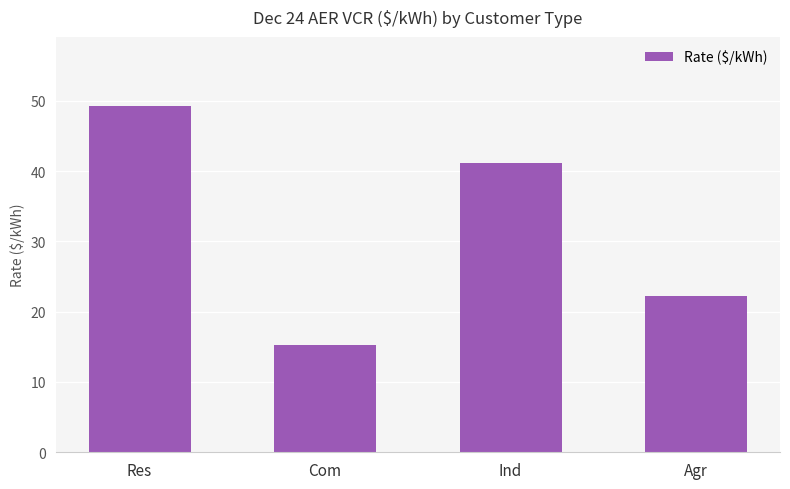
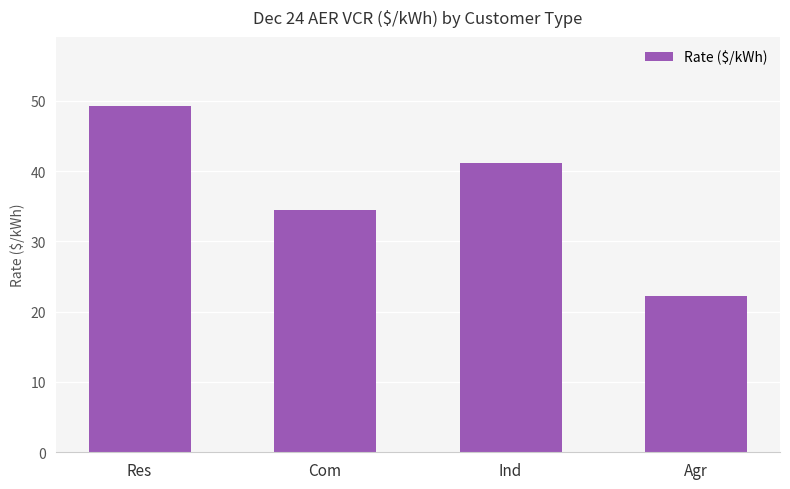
  {
    "Res": 49,
-   "Com": 15,
+   "Com": 34,
    "Ind": 41,
    "Agr": 22
  }
